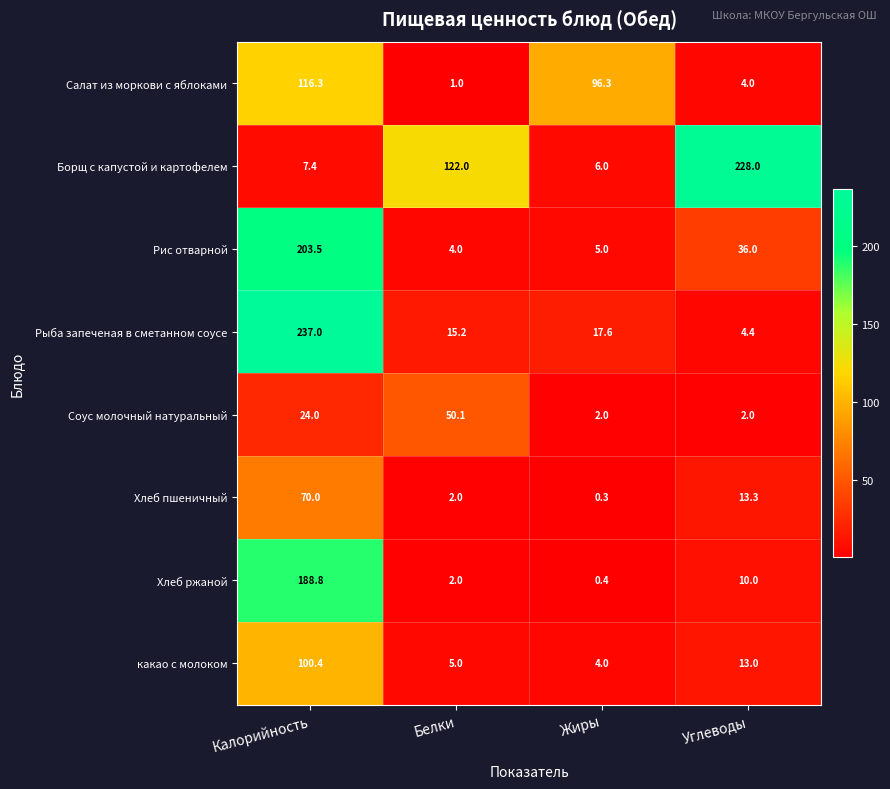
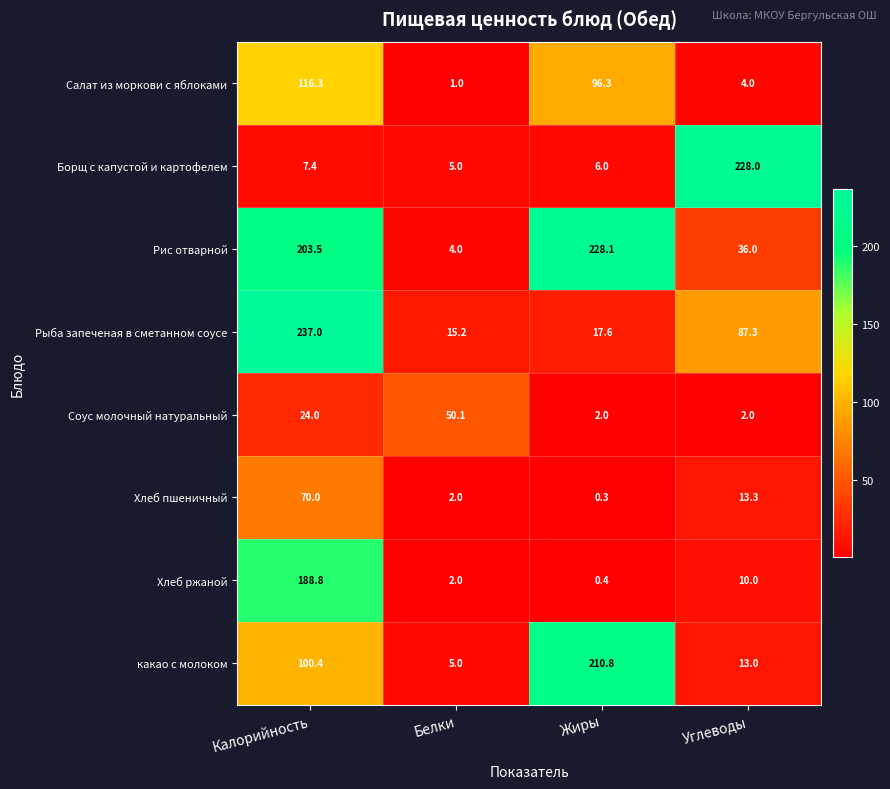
  {
    "Салат из моркови с яблоками": {
      "Калорийность": 116.3,
      "Белки": 1.0,
      "Жиры": 96.3,
      "Углеводы": 4.0
    },
    "Борщ с капустой и картофелем": {
      "Калорийность": 7.4,
-     "Белки": 122.0,
+     "Белки": 5.0,
      "Жиры": 6.0,
      "Углеводы": 228.0
    },
    "Рис отварной": {
      "Калорийность": 203.5,
      "Белки": 4.0,
-     "Жиры": 5.0,
+     "Жиры": 228.1,
      "Углеводы": 36.0
    },
    "Рыба запеченая в сметанном соусе": {
      "Калорийность": 237.0,
      "Белки": 15.2,
      "Жиры": 17.6,
-     "Углеводы": 4.4
+     "Углеводы": 87.3
    },
    "Соус молочный натуральный": {
      "Калорийность": 24.0,
      "Белки": 50.1,
      "Жиры": 2.0,
      "Углеводы": 2.0
    },
    "Хлеб пшеничный": {
      "Калорийность": 70.0,
      "Белки": 2.0,
      "Жиры": 0.3,
      "Углеводы": 13.3
    },
    "Хлеб ржаной": {
      "Калорийность": 188.8,
      "Белки": 2.0,
      "Жиры": 0.4,
      "Углеводы": 10.0
    },
    "какао с молоком": {
      "Калорийность": 100.4,
      "Белки": 5.0,
-     "Жиры": 4.0,
+     "Жиры": 210.8,
      "Углеводы": 13.0
    }
  }
